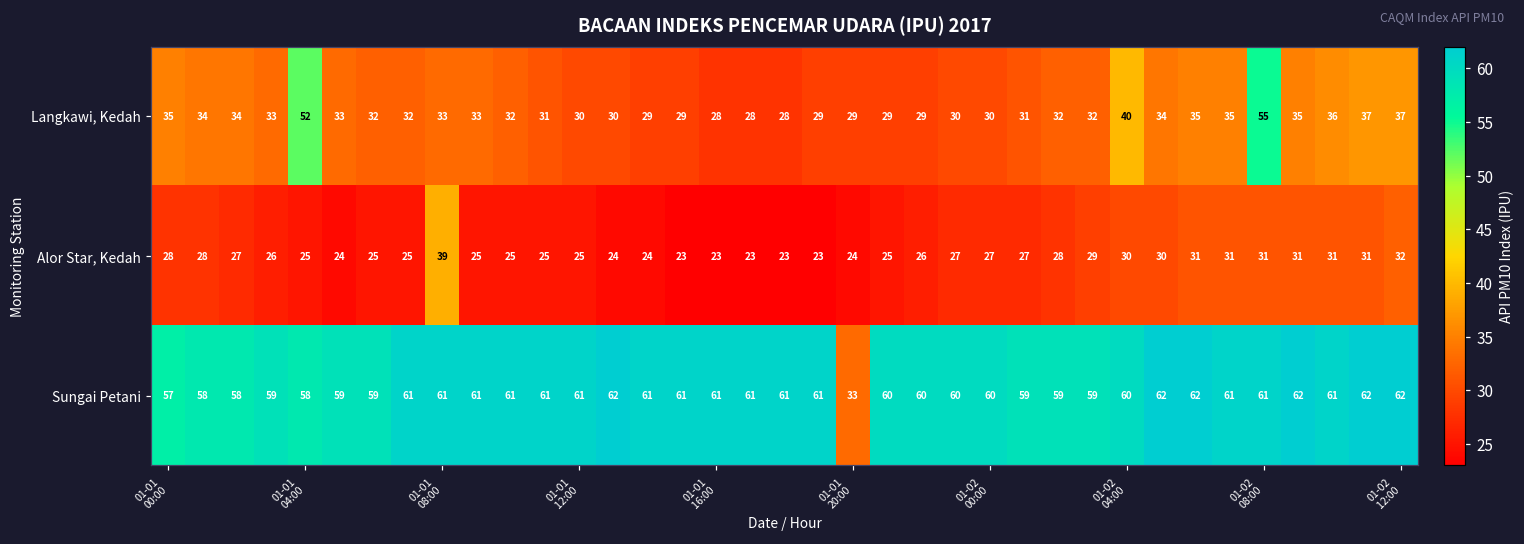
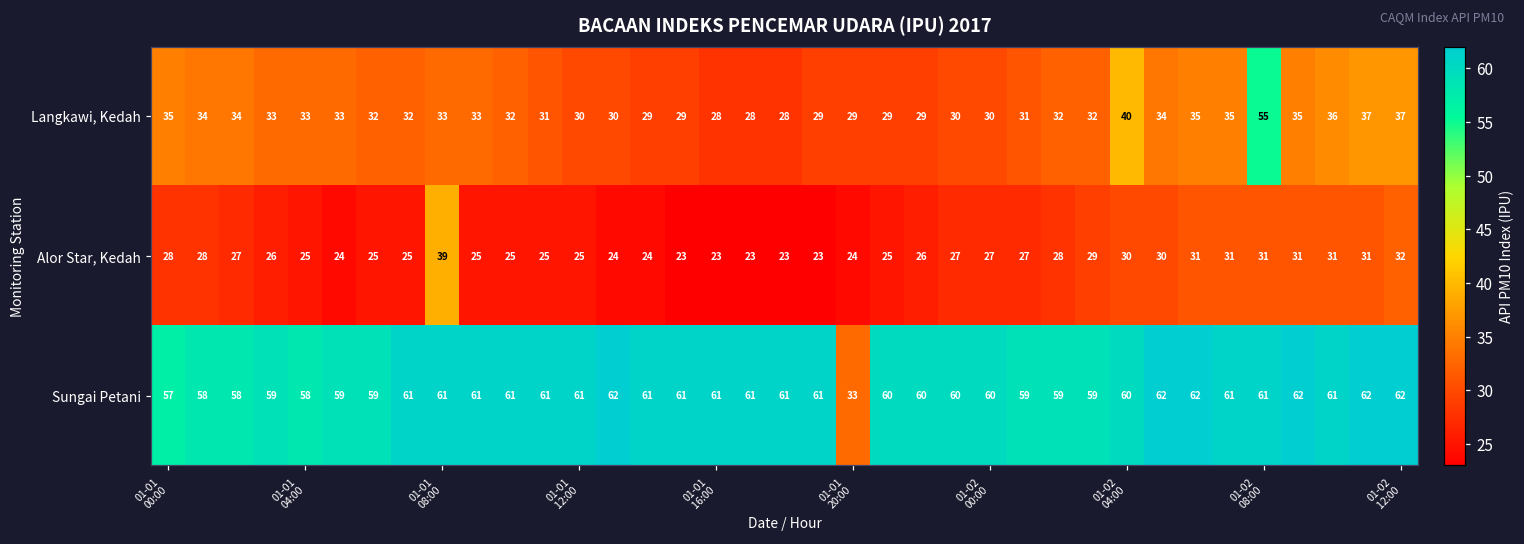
  {
    "Langkawi, Kedah": {
      "01-01 00:00": 35,
-     "01-01 04:00": 52,
+     "01-01 04:00": 33,
      "01-01 08:00": 33,
      "01-01 12:00": 30,
      "01-01 16:00": 28,
      "01-01 20:00": 29,
      "01-02 00:00": 30,
      "01-02 04:00": 40,
      "01-02 08:00": 55,
      "01-02 12:00": 37
    },
    "Alor Star, Kedah": {
      "01-01 00:00": 28,
      "01-01 04:00": 25,
      "01-01 08:00": 39,
      "01-01 12:00": 25,
      "01-01 16:00": 23,
      "01-01 20:00": 24,
      "01-02 00:00": 27,
      "01-02 04:00": 30,
      "01-02 08:00": 31,
      "01-02 12:00": 32
    },
    "Sungai Petani": {
      "01-01 00:00": 57,
      "01-01 04:00": 58,
      "01-01 08:00": 61,
      "01-01 12:00": 61,
      "01-01 16:00": 61,
      "01-01 20:00": 33,
      "01-02 00:00": 60,
      "01-02 04:00": 60,
      "01-02 08:00": 61,
      "01-02 12:00": 62
    }
  }
